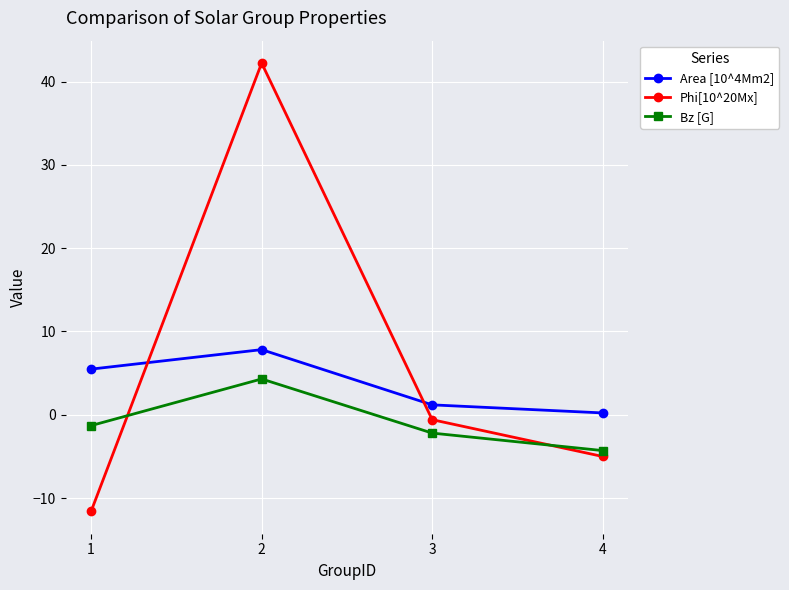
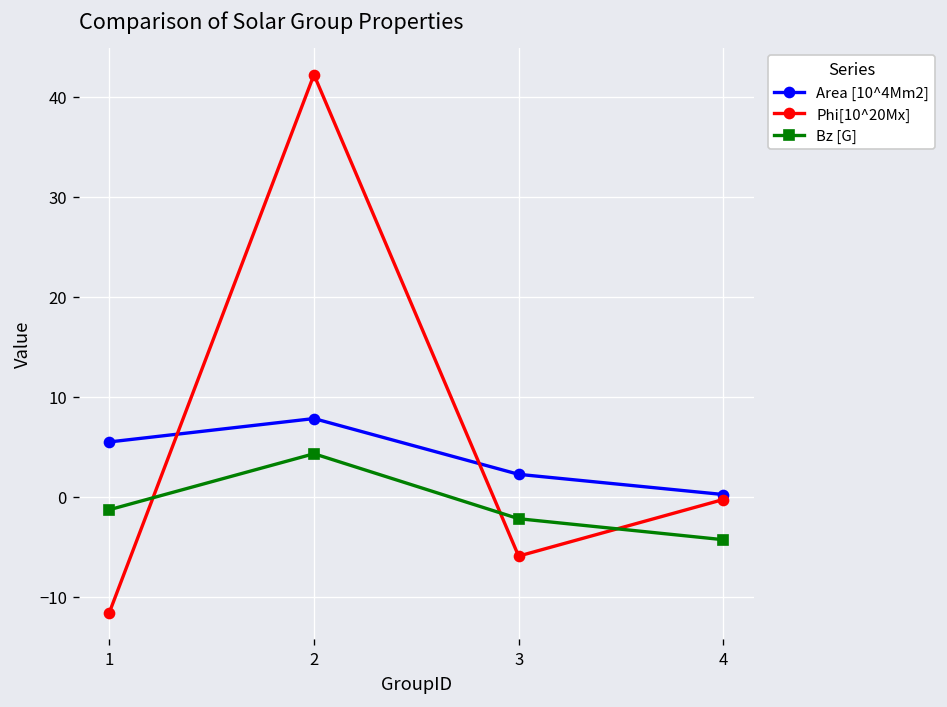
  {
    "Area [10^4Mm2]": {
      "1": 5,
      "2": 8,
-     "3": 1,
+     "3": 2,
      "4": 0
    },
    "Phi[10^20Mx]": {
      "1": -12,
      "2": 42,
-     "3": -1,
-     "4": -5
+     "3": -6,
+     "4": 0
    },
    "Bz [G]": {
      "1": -1,
      "2": 4,
      "3": -2,
      "4": -4
    }
  }
